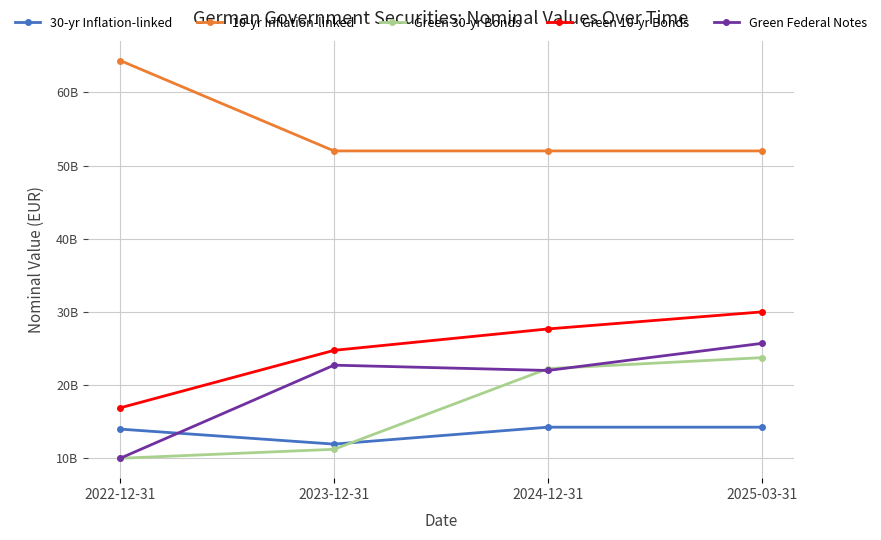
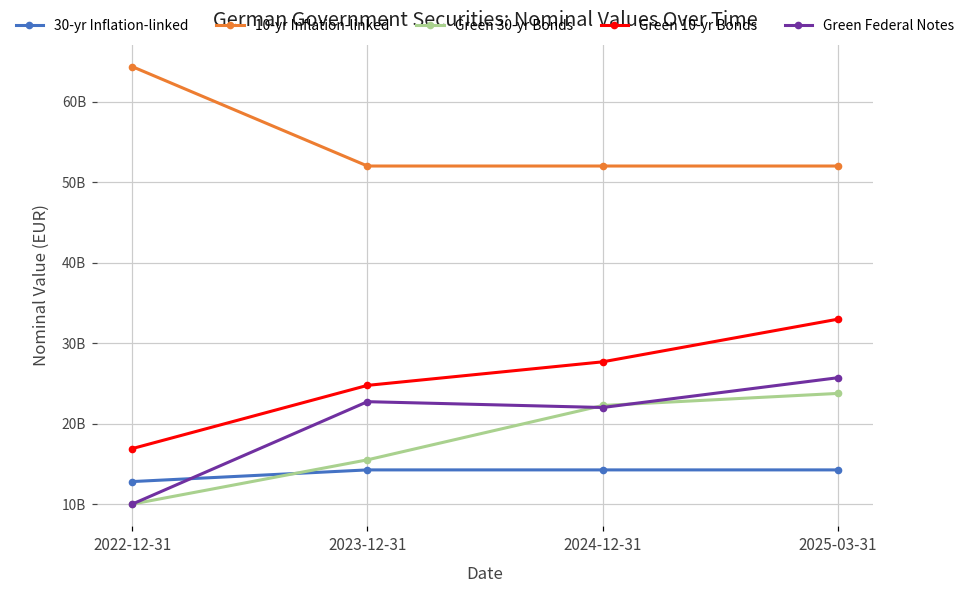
  {
    "30-yr Inflation-linked": {
-     "2022-12-31": 14000000000,
-     "2023-12-31": 12000000000,
+     "2022-12-31": 13000000000,
+     "2023-12-31": 14000000000,
      "2024-12-31": 14000000000,
      "2025-03-31": 14000000000
    },
    "10-yr Inflation-linked": {
      "2022-12-31": 64000000000,
      "2023-12-31": 52000000000,
      "2024-12-31": 52000000000,
      "2025-03-31": 52000000000
    },
    "Green 30-yr Bonds": {
-     "2023-12-31": 11000000000,
+     "2023-12-31": 16000000000,
      "2025-03-31": 24000000000
    },
    "Green 10-yr Bonds": {
      "2022-12-31": 17000000000,
      "2023-12-31": 25000000000,
      "2024-12-31": 28000000000,
-     "2025-03-31": 30000000000
+     "2025-03-31": 33000000000
    },
    "Green Federal Notes": {
      "2023-12-31": 23000000000,
      "2025-03-31": 26000000000
    }
  }
